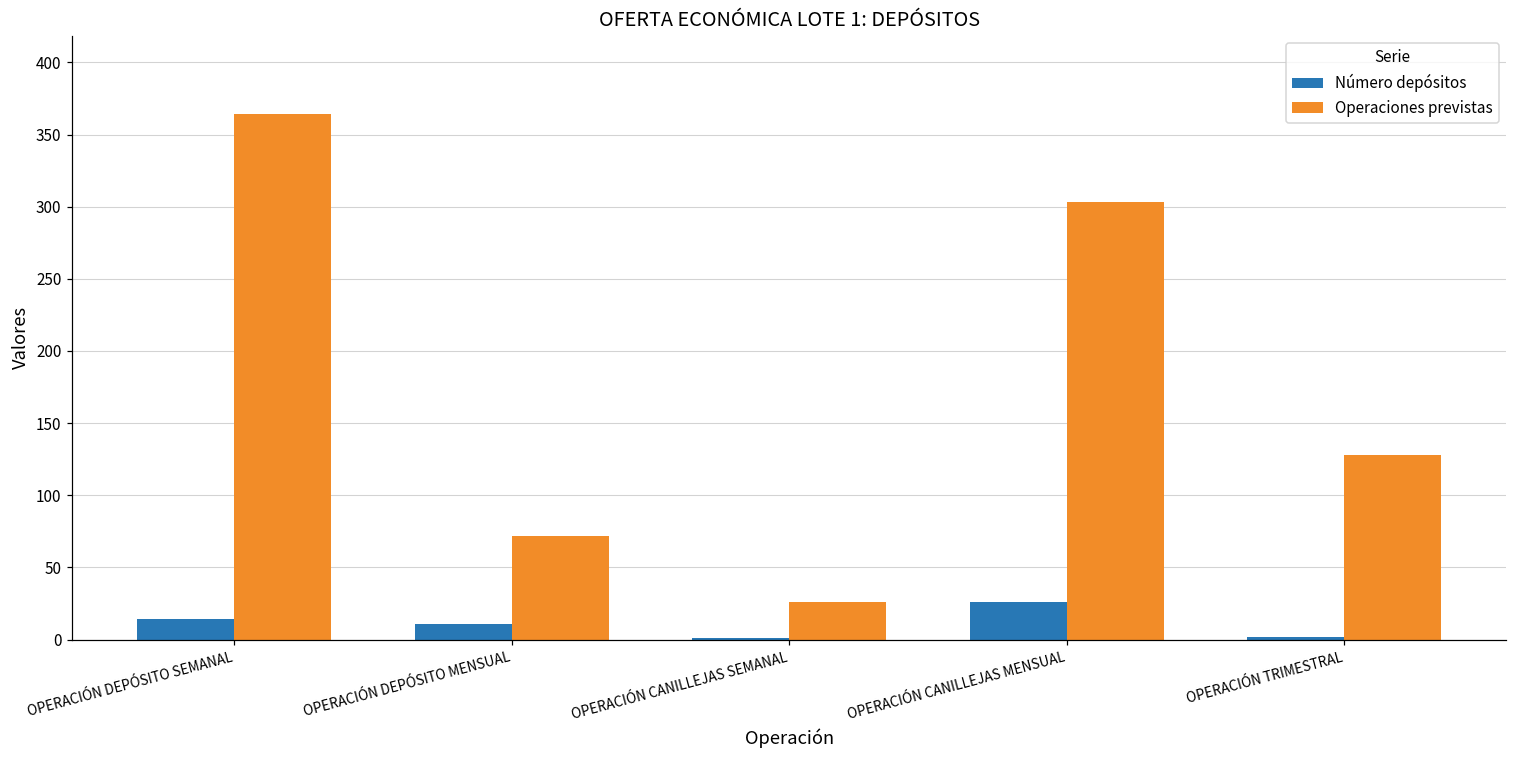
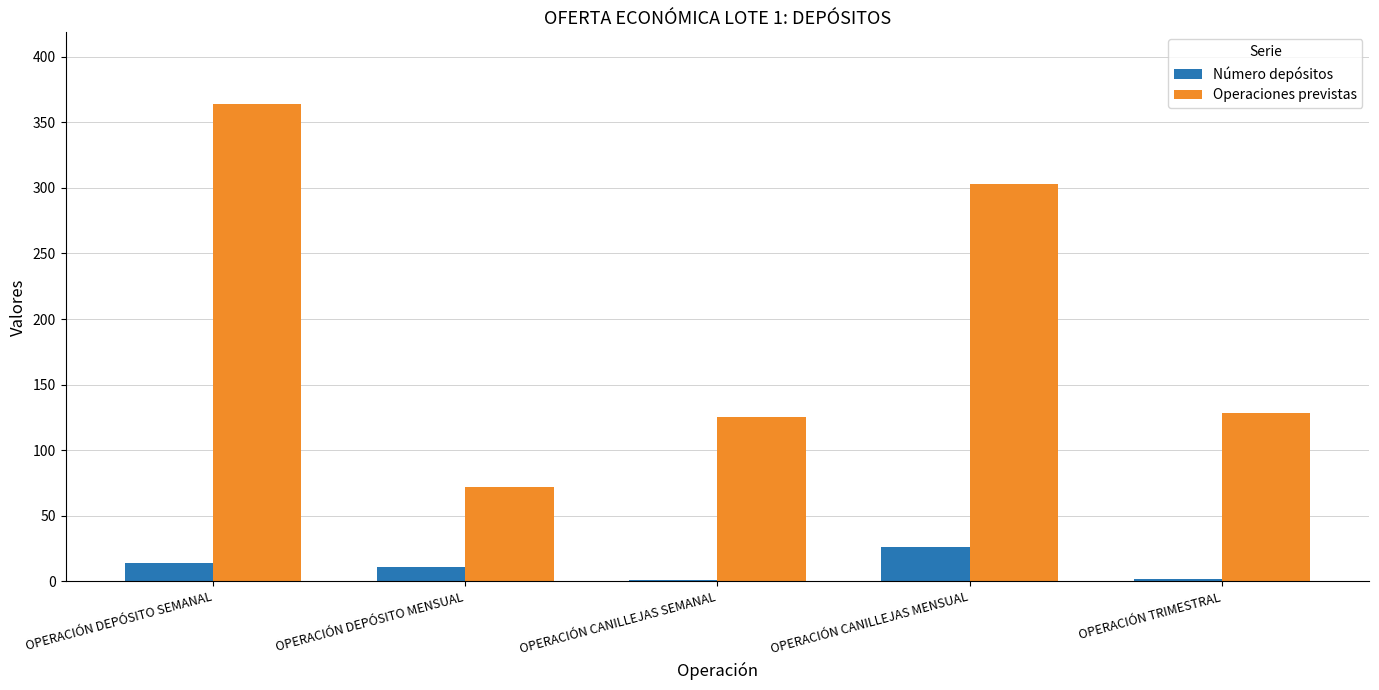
  {
    "Número depósitos": {
      "OPERACIÓN DEPÓSITO SEMANAL": 14,
      "OPERACIÓN DEPÓSITO MENSUAL": 11,
      "OPERACIÓN CANILLEJAS MENSUAL": 26,
      "OPERACIÓN TRIMESTRAL": 2
    },
    "Operaciones previstas": {
      "OPERACIÓN DEPÓSITO SEMANAL": 364,
      "OPERACIÓN DEPÓSITO MENSUAL": 72,
-     "OPERACIÓN CANILLEJAS SEMANAL": 26,
+     "OPERACIÓN CANILLEJAS SEMANAL": 125,
      "OPERACIÓN CANILLEJAS MENSUAL": 303,
      "OPERACIÓN TRIMESTRAL": 128
    }
  }
